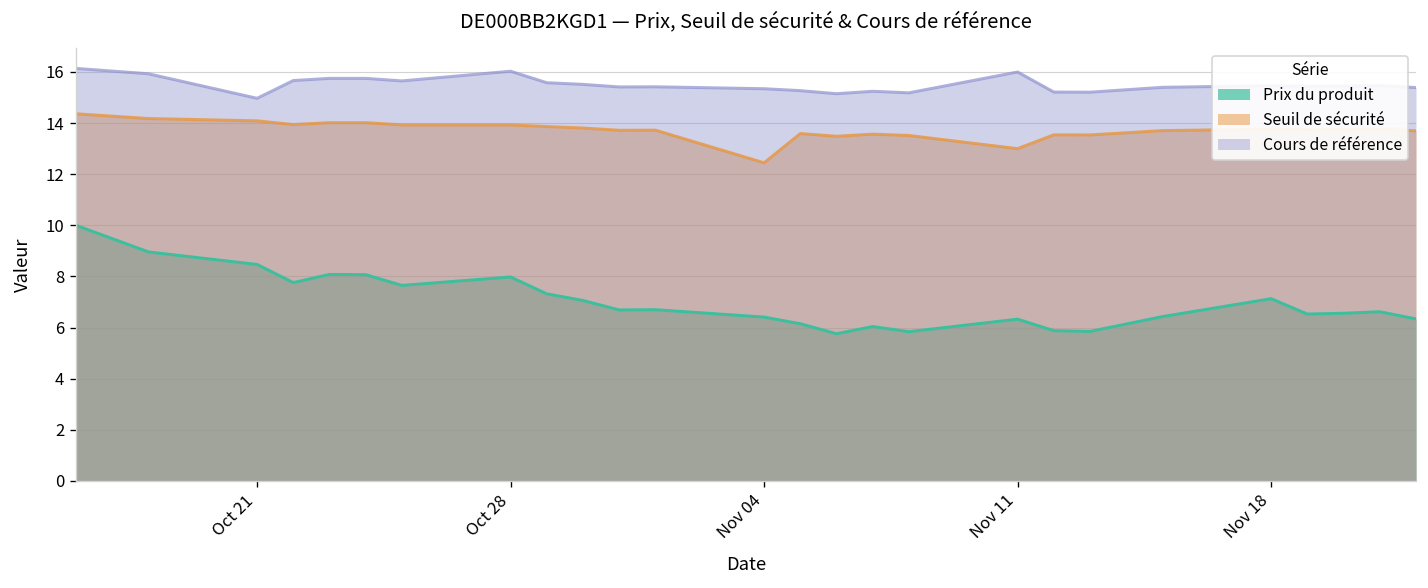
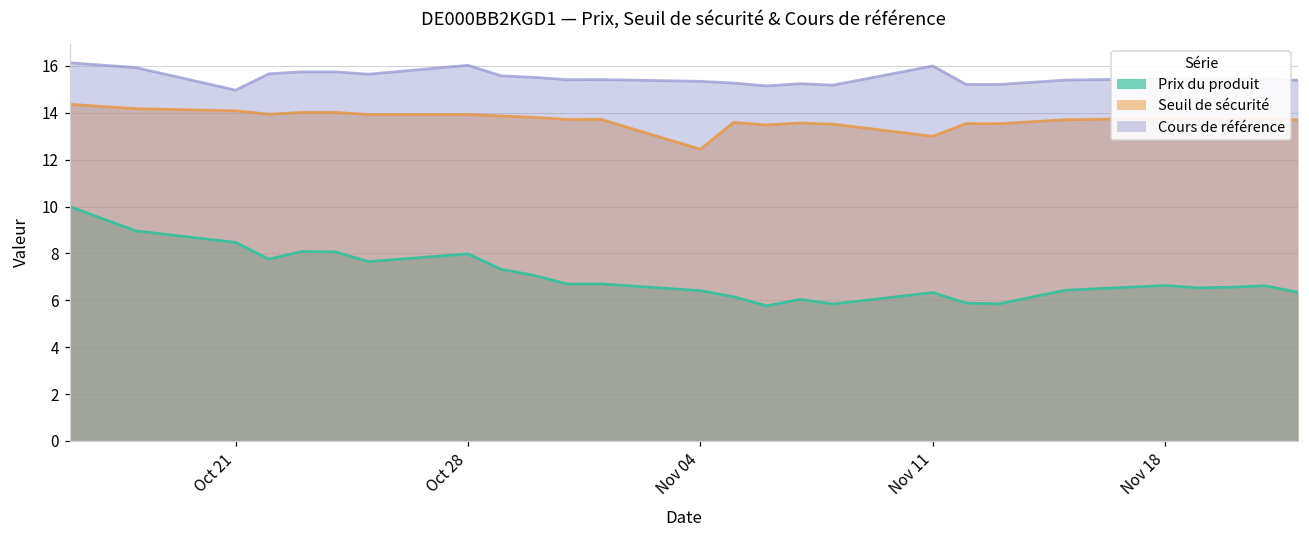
  {
    "Prix du produit": {
      "Oct 21": 8.5,
      "Oct 28": 8.0,
      "Nov 04": 6.4,
      "Nov 11": 6.3,
-     "Nov 18": 7.1
+     "Nov 18": 6.6
    },
    "Seuil de sécurité": {
      "Oct 21": 14.1,
      "Oct 28": 13.9,
      "Nov 04": 12.4,
      "Nov 11": 13.0
    },
    "Cours de référence": {
      "Oct 21": 15.0,
      "Oct 28": 16.0,
      "Nov 04": 15.3,
      "Nov 11": 16.0
    }
  }
